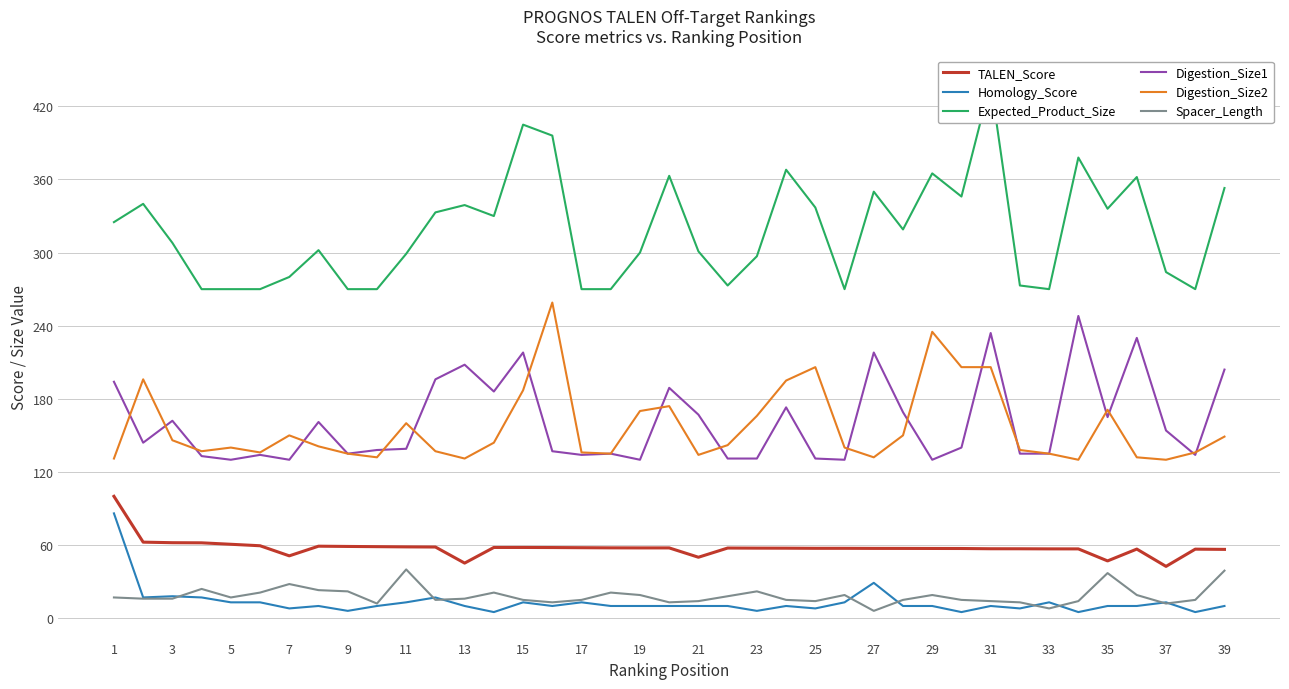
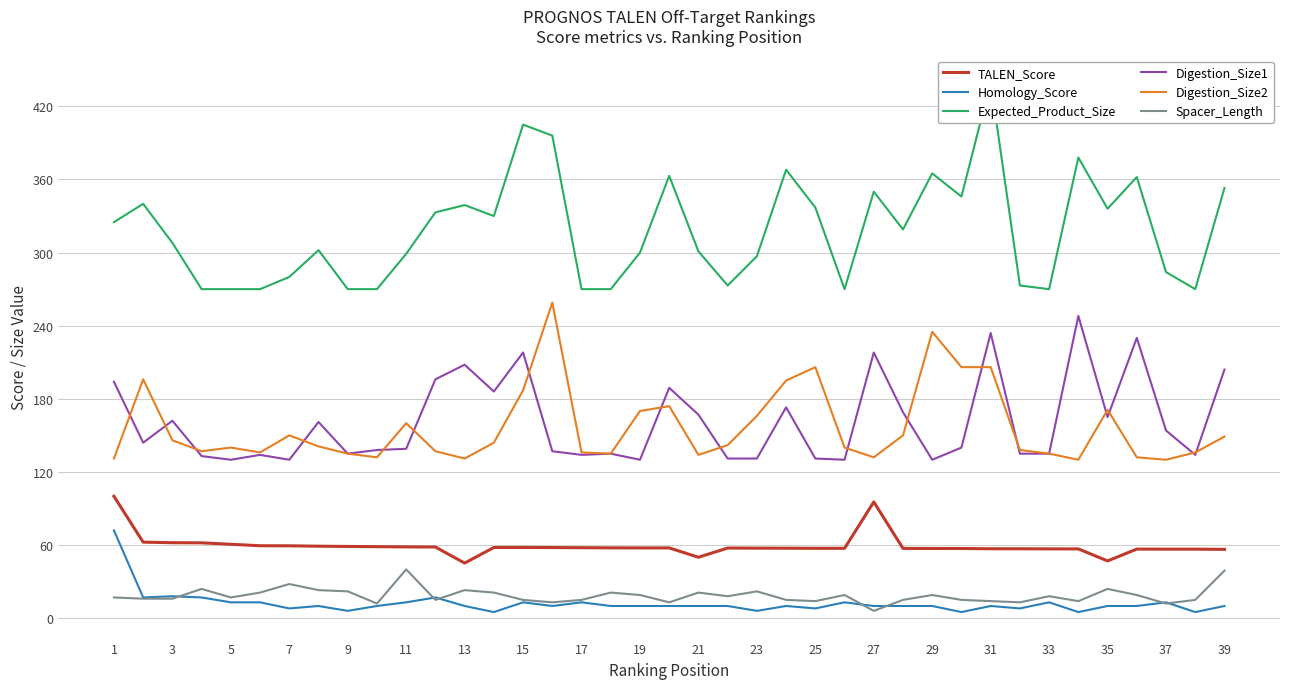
  {
    "TALEN_Score": {
      "1": 100,
      "3": 62,
      "5": 61,
-     "7": 51,
+     "7": 59,
      "9": 59,
      "11": 59,
      "13": 45,
      "15": 58,
      "17": 58,
      "19": 58,
      "21": 50,
      "23": 57,
      "25": 57,
-     "27": 57,
+     "27": 95,
      "29": 57,
      "31": 57,
      "33": 57,
      "35": 47,
-     "37": 43,
+     "37": 57,
      "39": 56
    },
    "Homology_Score": {
-     "1": 86,
+     "1": 72,
      "5": 13,
      "7": 8,
      "9": 6,
      "11": 13,
      "13": 10,
      "19": 10,
      "21": 10,
      "23": 6,
      "25": 8,
-     "27": 29,
+     "27": 10,
      "29": 10,
      "31": 10,
      "33": 13,
      "35": 10,
      "39": 10
    },
    "Expected_Product_Size": {
      "1": 325,
      "3": 308,
      "5": 270,
      "7": 280,
      "9": 270,
      "11": 299,
      "13": 339,
      "15": 405,
      "17": 270,
      "19": 300,
      "21": 301,
      "23": 297,
      "25": 337,
      "27": 350,
      "29": 365,
      "33": 270,
      "35": 336,
      "37": 284,
      "39": 353
    },
    "Digestion_Size1": {
      "1": 194,
      "3": 162,
      "5": 130,
      "7": 130,
      "11": 139,
      "13": 208,
      "15": 218,
      "19": 130,
      "21": 167,
      "23": 131,
      "25": 131,
      "27": 218,
      "29": 130,
      "31": 234,
      "35": 165,
      "37": 154,
      "39": 204
    },
    "Digestion_Size2": {
      "1": 131,
      "3": 146,
      "5": 140,
      "7": 150,
      "11": 160,
      "13": 131,
      "15": 187,
      "19": 170,
      "21": 134,
      "23": 166,
      "25": 206,
      "27": 132,
      "29": 235,
      "31": 206,
      "35": 171,
      "37": 130,
      "39": 149
    },
    "Spacer_Length": {
      "1": 17,
      "5": 17,
      "7": 28,
      "9": 22,
      "11": 40,
-     "13": 16,
+     "13": 23,
      "19": 19,
-     "21": 14,
+     "21": 21,
      "23": 22,
      "25": 14,
      "27": 6,
      "29": 19,
      "31": 14,
-     "33": 8,
-     "35": 37,
+     "33": 18,
+     "35": 24,
      "39": 39
    }
  }
